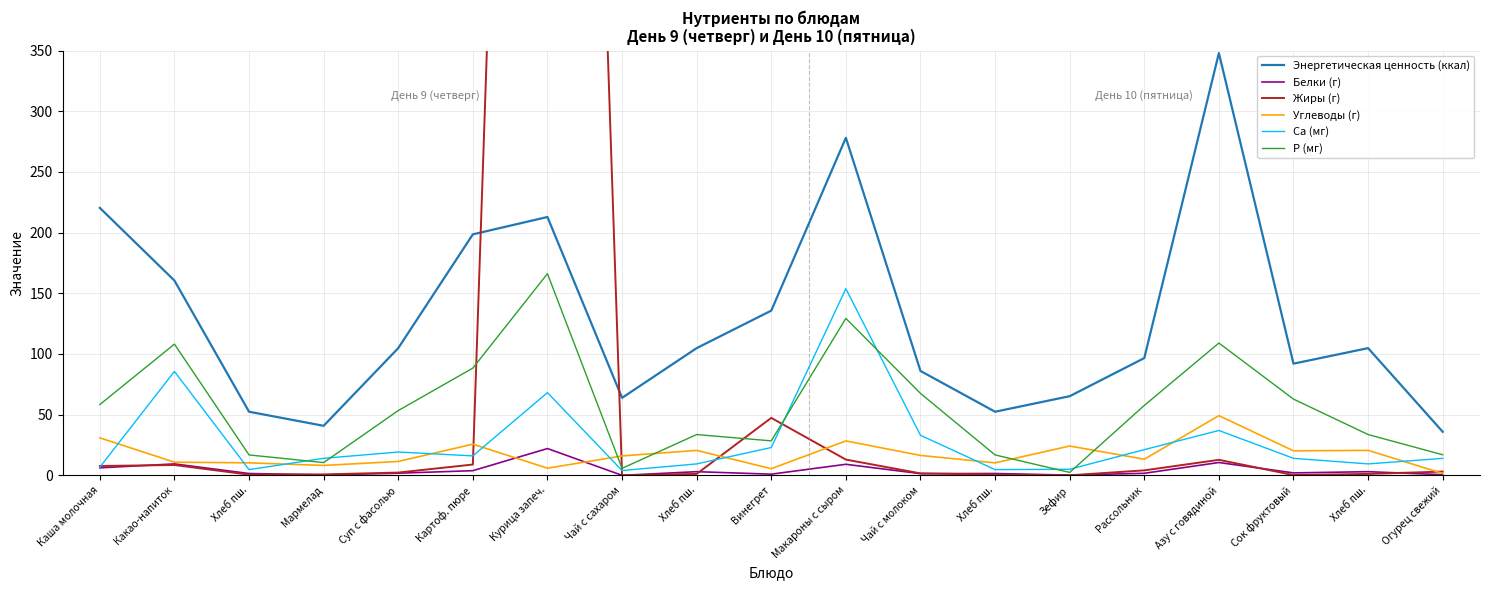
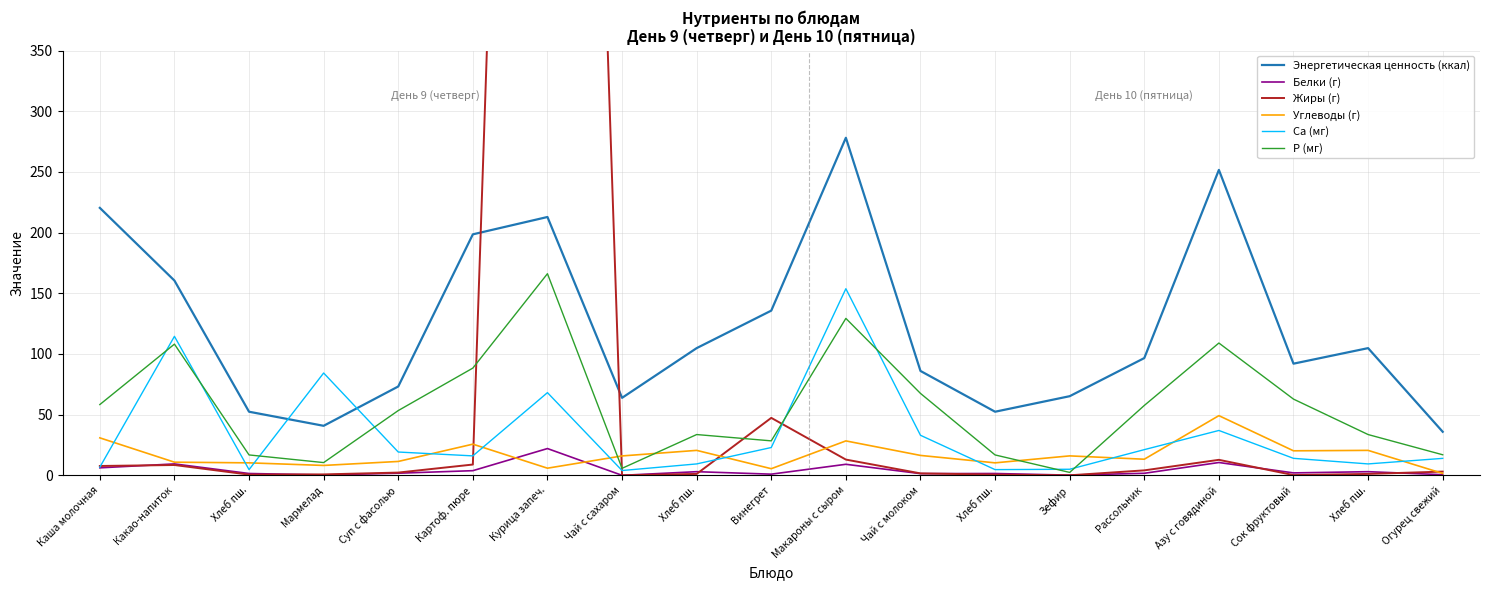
  {
    "Энергетическая ценность (ккал)": {
      "Каша молочная": 220,
      "Какао-напиток": 160,
      "Мармелад": 41,
-     "Суп с фасолью": 105,
+     "Суп с фасолью": 73,
      "Картоф. пюре": 199,
      "Курица запеч.": 213,
      "Чай с сахаром": 64,
      "Винегрет": 136,
      "Макароны с сыром": 278,
      "Чай с молоком": 86,
      "Зефир": 65,
      "Рассольник": 97,
-     "Азу с говядиной": 348,
+     "Азу с говядиной": 252,
      "Сок фруктовый": 92,
      "Огурец свежий": 36
    },
    "Белки (г)": {
      "Картоф. пюре": 4,
      "Курица запеч.": 22,
      "Винегрет": 1,
      "Макароны с сыром": 9,
      "Рассольник": 2,
      "Азу с говядиной": 11
    },
    "Жиры (г)": {
      "Картоф. пюре": 9,
      "Винегрет": 47,
      "Макароны с сыром": 13,
      "Рассольник": 4,
      "Азу с говядиной": 13
    },
    "Углеводы (г)": {
      "Каша молочная": 31,
      "Мармелад": 8,
      "Суп с фасолью": 11,
      "Картоф. пюре": 26,
      "Курица запеч.": 6,
      "Чай с сахаром": 16,
      "Винегрет": 5,
      "Макароны с сыром": 28,
      "Чай с молоком": 16,
-     "Зефир": 24,
+     "Зефир": 16,
      "Рассольник": 13,
      "Азу с говядиной": 49,
      "Сок фруктовый": 20
    },
    "Ca (мг)": {
-     "Какао-напиток": 86,
-     "Мармелад": 14,
+     "Какао-напиток": 115,
+     "Мармелад": 84,
      "Суп с фасолью": 19,
      "Картоф. пюре": 16,
      "Курица запеч.": 68,
      "Винегрет": 23,
      "Макароны с сыром": 154,
      "Чай с молоком": 33,
      "Зефир": 5,
      "Рассольник": 21,
      "Азу с говядиной": 37,
      "Сок фруктовый": 14,
      "Огурец свежий": 14
    },
    "P (мг)": {
      "Каша молочная": 58,
      "Какао-напиток": 108,
      "Мармелад": 11,
      "Суп с фасолью": 53,
      "Картоф. пюре": 88,
      "Курица запеч.": 166,
      "Винегрет": 28,
      "Макароны с сыром": 129,
      "Чай с молоком": 68,
      "Зефир": 2,
      "Рассольник": 58,
      "Азу с говядиной": 109,
      "Сок фруктовый": 63,
      "Огурец свежий": 17
    }
  }
